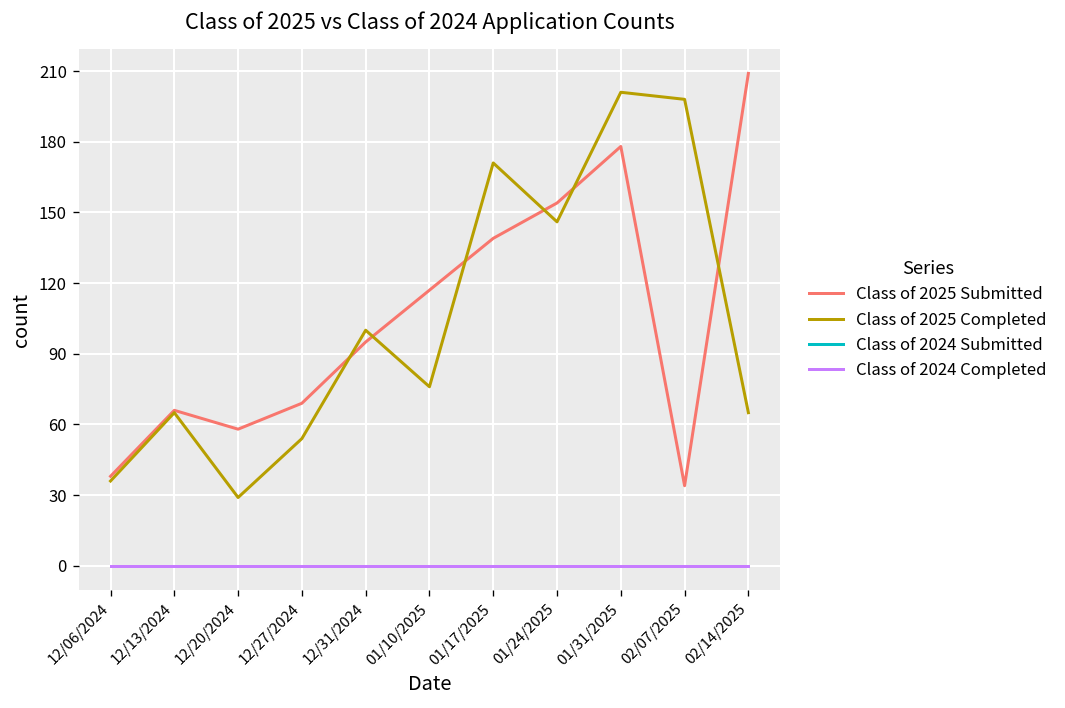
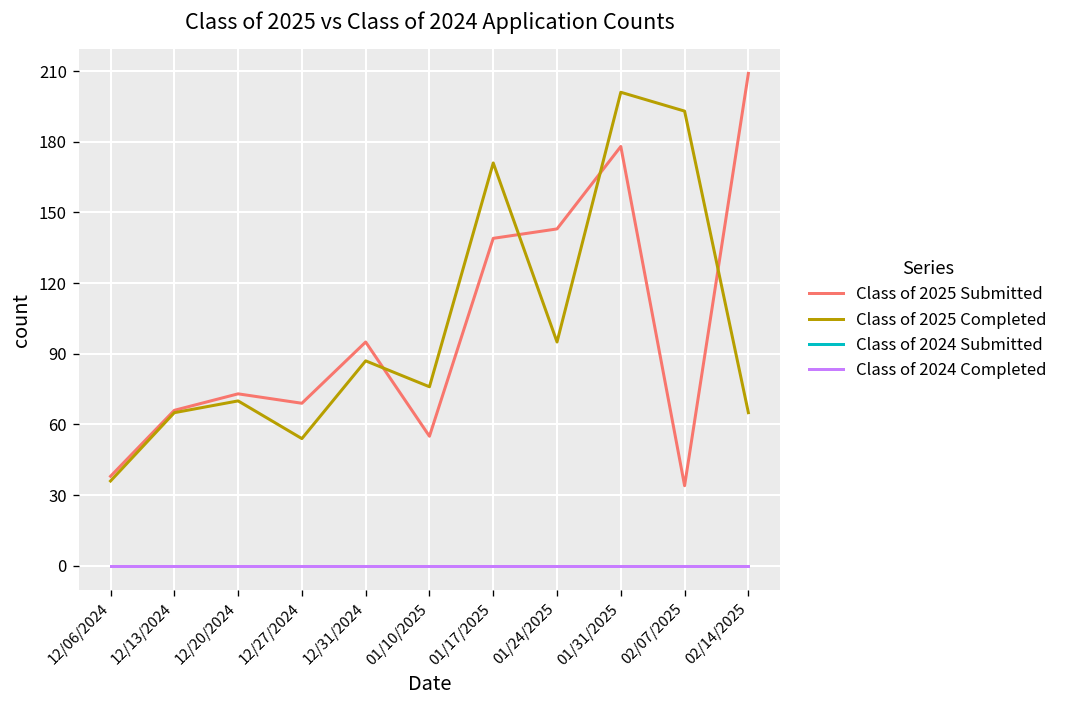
  {
    "Class of 2025 Submitted": {
      "12/06/2024": 38,
-     "12/20/2024": 58,
+     "12/20/2024": 73,
      "12/27/2024": 69,
      "12/31/2024": 95,
-     "01/10/2025": 117,
+     "01/10/2025": 55,
      "01/17/2025": 139,
-     "01/24/2025": 154,
+     "01/24/2025": 143,
      "01/31/2025": 178,
      "02/07/2025": 34,
      "02/14/2025": 209
    },
    "Class of 2025 Completed": {
      "12/06/2024": 36,
-     "12/20/2024": 29,
+     "12/20/2024": 70,
      "12/27/2024": 54,
-     "12/31/2024": 100,
+     "12/31/2024": 87,
      "01/10/2025": 76,
      "01/17/2025": 171,
-     "01/24/2025": 146,
+     "01/24/2025": 95,
      "01/31/2025": 201,
-     "02/07/2025": 198,
+     "02/07/2025": 193,
      "02/14/2025": 65
    },
    "Class of 2024 Completed": {
      "12/06/2024": 0,
      "12/13/2024": 0,
      "12/20/2024": 0,
      "12/27/2024": 0,
      "12/31/2024": 0,
      "01/10/2025": 0,
      "01/17/2025": 0,
      "01/24/2025": 0,
      "01/31/2025": 0,
      "02/07/2025": 0,
      "02/14/2025": 0
    }
  }
